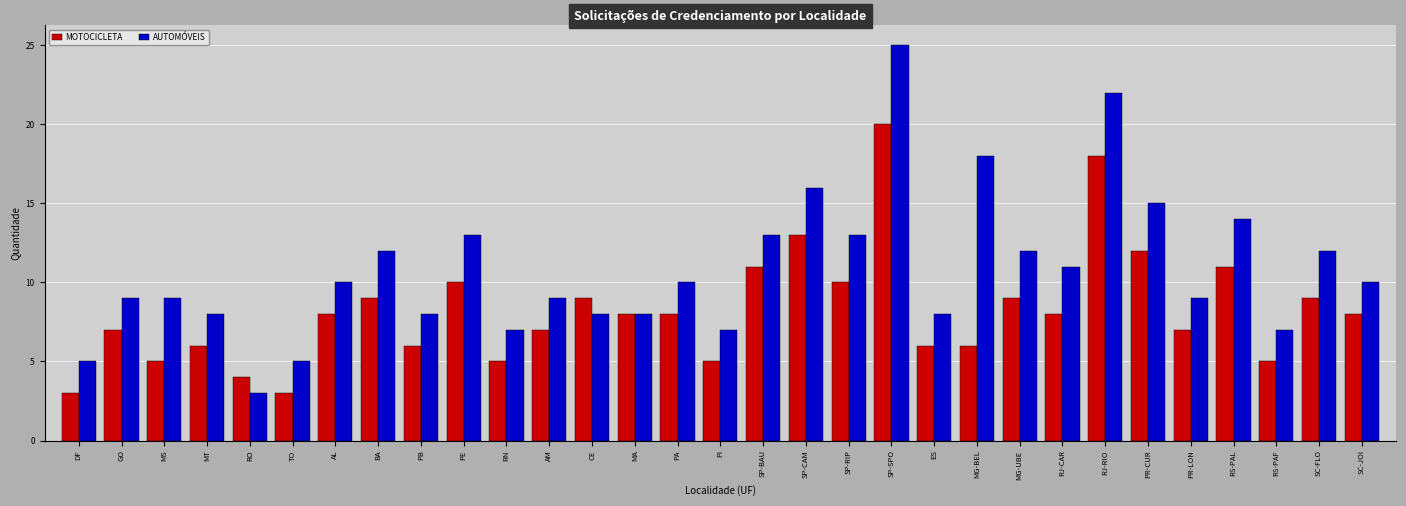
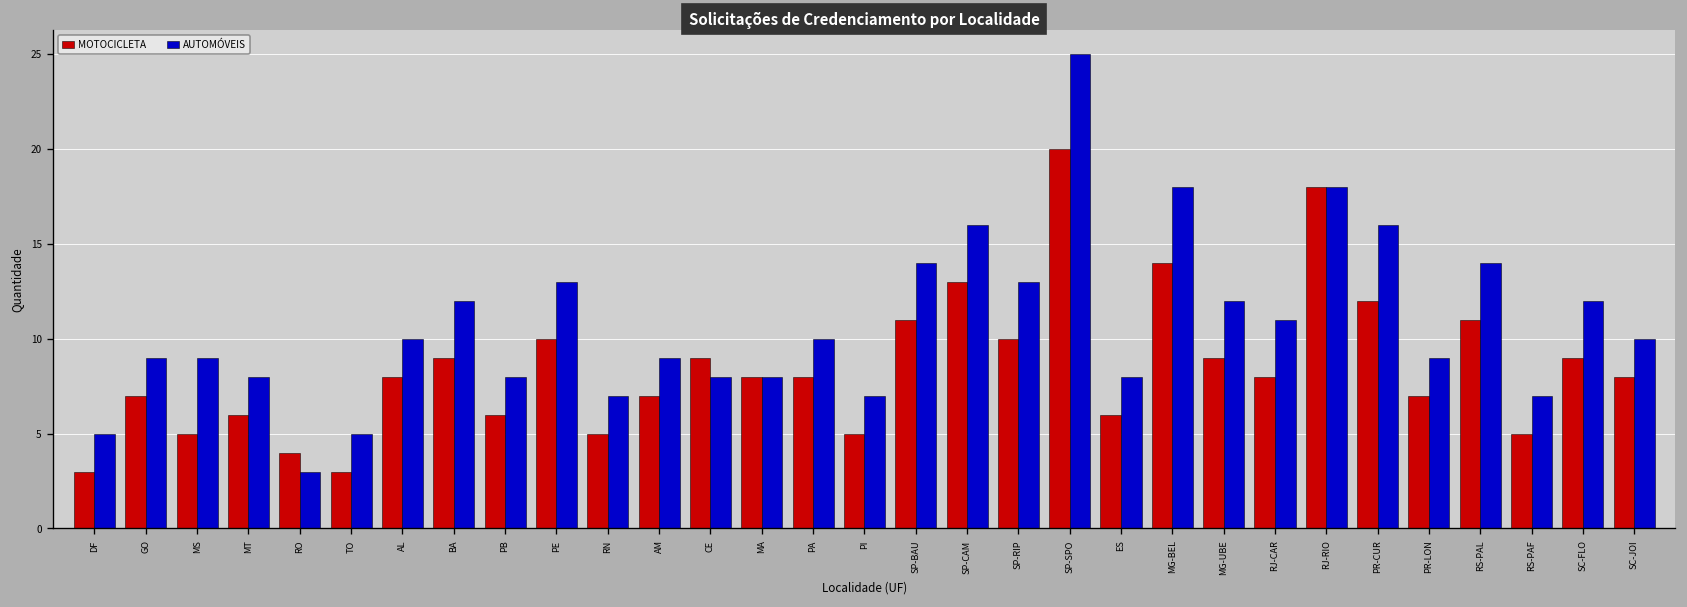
  {
    "MOTOCICLETA": {
      "DF": 3,
      "GO": 7,
      "MS": 5,
      "MT": 6,
      "RO": 4,
      "TO": 3,
      "AL": 8,
      "BA": 9,
      "PB": 6,
      "PE": 10,
      "RN": 5,
      "AM": 7,
      "CE": 9,
      "MA": 8,
      "PA": 8,
      "PI": 5,
      "SP-BAU": 11,
      "SP-CAM": 13,
      "SP-RIP": 10,
      "SP-SPO": 20,
      "ES": 6,
-     "MG-BEL": 6,
+     "MG-BEL": 14,
      "MG-UBE": 9,
      "RJ-CAR": 8,
      "RJ-RIO": 18,
      "PR-CUR": 12,
      "PR-LON": 7,
      "RS-PAL": 11,
      "RS-PAF": 5,
      "SC-FLO": 9,
      "SC-JOI": 8
    },
    "AUTOMÓVEIS": {
      "DF": 5,
      "GO": 9,
      "MS": 9,
      "MT": 8,
      "RO": 3,
      "TO": 5,
      "AL": 10,
      "BA": 12,
      "PB": 8,
      "PE": 13,
      "RN": 7,
      "AM": 9,
      "CE": 8,
      "MA": 8,
      "PA": 10,
      "PI": 7,
-     "SP-BAU": 13,
+     "SP-BAU": 14,
      "SP-CAM": 16,
      "SP-RIP": 13,
      "SP-SPO": 25,
      "ES": 8,
      "MG-BEL": 18,
      "MG-UBE": 12,
      "RJ-CAR": 11,
-     "RJ-RIO": 22,
-     "PR-CUR": 15,
+     "RJ-RIO": 18,
+     "PR-CUR": 16,
      "PR-LON": 9,
      "RS-PAL": 14,
      "RS-PAF": 7,
      "SC-FLO": 12,
      "SC-JOI": 10
    }
  }
